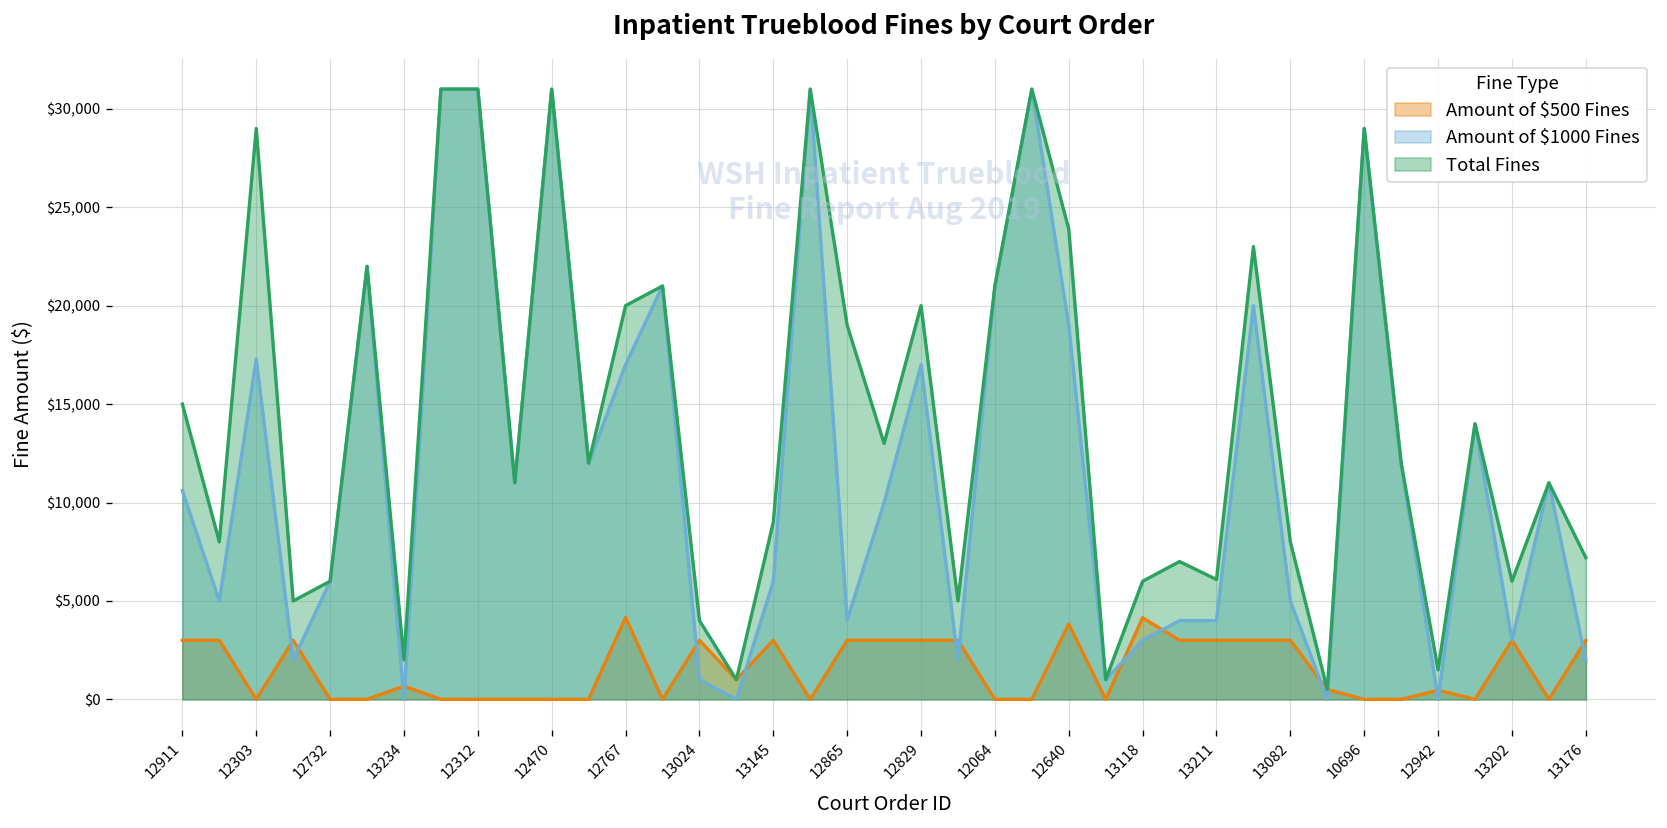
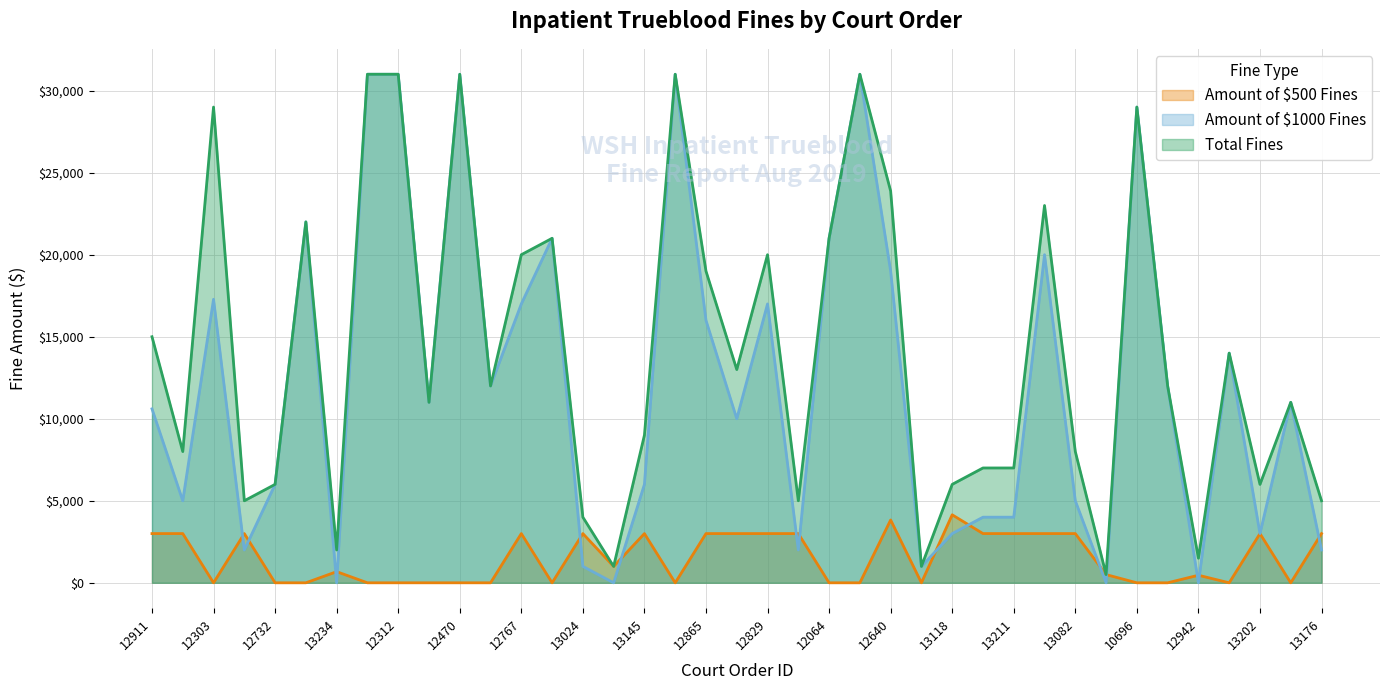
  {
    "Amount of $500 Fines": {
      "12911": "$3,000",
      "12303": "$0",
      "12732": "$0",
      "13234": "$700",
      "12312": "$0",
      "12470": "$0",
-     "12767": "$4,200",
+     "12767": "$3,000",
      "13024": "$3,000",
      "13145": "$3,000",
      "12865": "$3,000",
      "12829": "$3,000",
      "12064": "$0",
      "12640": "$3,800",
      "13118": "$4,100",
      "13211": "$3,000",
      "13082": "$3,000",
      "10696": "$0",
      "12942": "$500",
      "13176": "$3,000"
    },
    "Amount of $1000 Fines": {
      "12911": "$10,600",
      "12303": "$17,300",
      "13234": "$0",
      "12767": "$17,000",
      "13024": "$1,000",
      "13145": "$6,000",
-     "12865": "$4,000",
+     "12865": "$16,000",
      "12829": "$17,000",
      "12640": "$19,000",
      "13118": "$3,000",
      "13211": "$4,000",
      "13082": "$5,000",
      "12942": "$0",
      "13176": "$2,000"
    },
    "Total Fines": {
      "12911": "$15,000",
      "12303": "$29,000",
      "13234": "$2,000",
      "12767": "$20,000",
      "13024": "$4,000",
      "13145": "$9,000",
      "12865": "$19,000",
      "12829": "$20,000",
      "13118": "$6,000",
-     "13211": "$6,100",
+     "13211": "$7,000",
      "13082": "$8,000",
      "12942": "$1,500",
      "13202": "$6,000",
-     "13176": "$7,200"
+     "13176": "$5,000"
    }
  }
